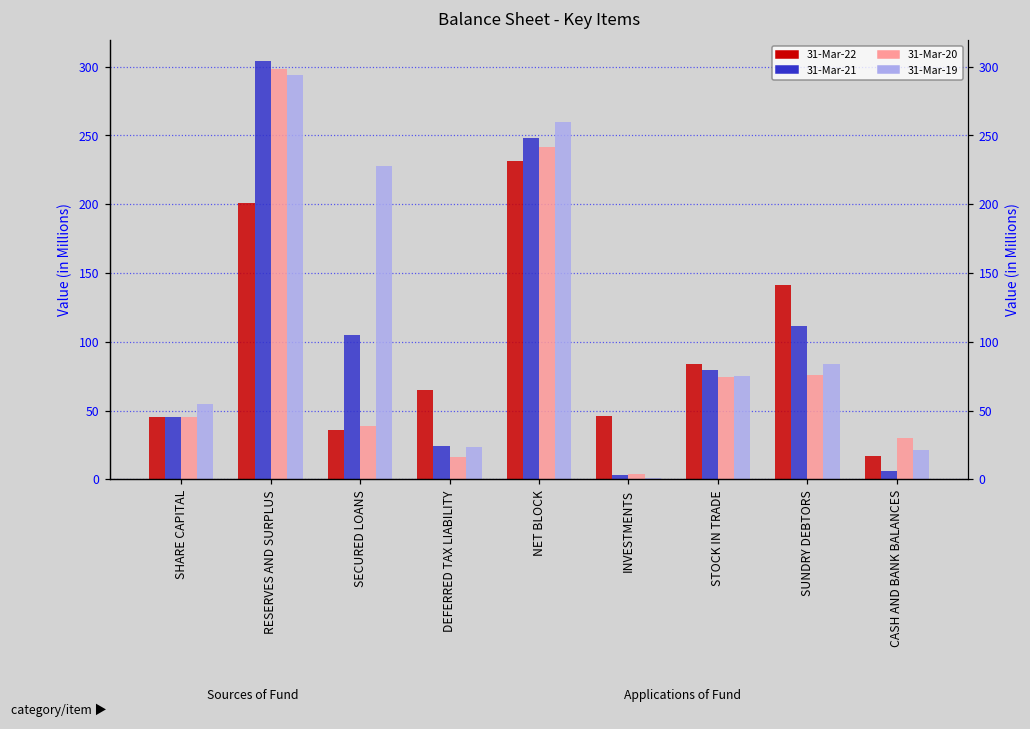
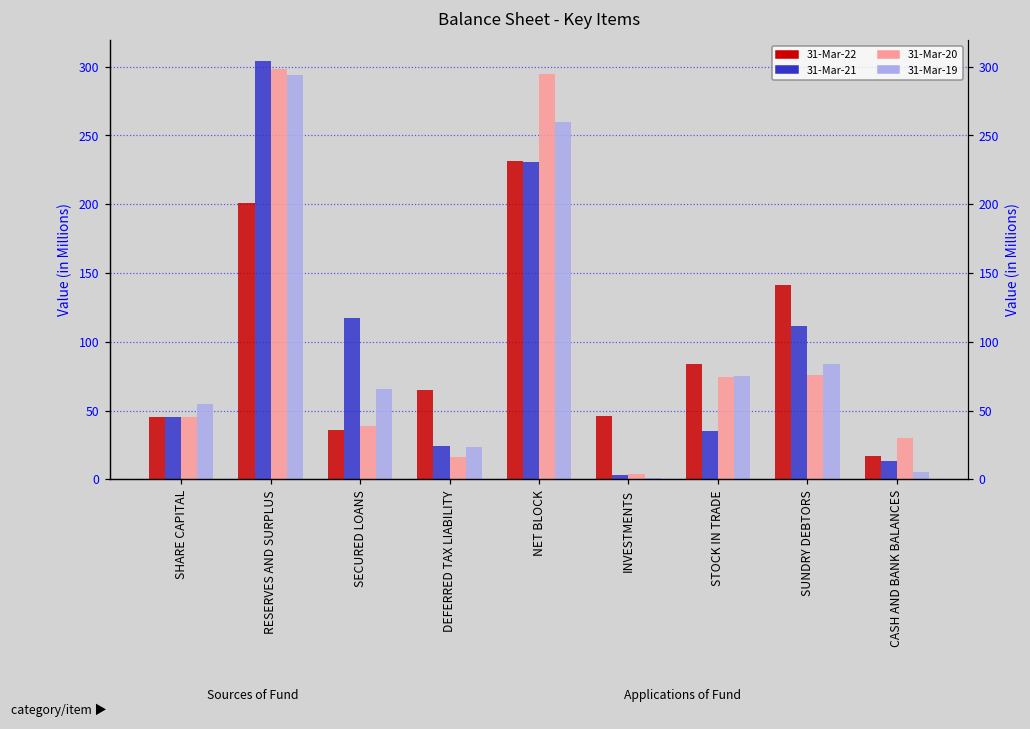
  {
    "31-Mar-22": {
      "SHARE CAPITAL": 45,
      "RESERVES AND SURPLUS": 201,
      "SECURED LOANS": 36,
      "DEFERRED TAX LIABILITY": 65,
      "NET BLOCK": 231,
      "INVESTMENTS": 46,
      "STOCK IN TRADE": 84,
      "SUNDRY DEBTORS": 141,
      "CASH AND BANK BALANCES": 17
    },
    "31-Mar-21": {
      "SHARE CAPITAL": 45,
      "RESERVES AND SURPLUS": 304,
-     "SECURED LOANS": 105,
+     "SECURED LOANS": 117,
      "DEFERRED TAX LIABILITY": 24,
-     "NET BLOCK": 248,
+     "NET BLOCK": 230,
      "INVESTMENTS": 3,
-     "STOCK IN TRADE": 79,
+     "STOCK IN TRADE": 35,
      "SUNDRY DEBTORS": 111,
-     "CASH AND BANK BALANCES": 6
+     "CASH AND BANK BALANCES": 13
    },
    "31-Mar-20": {
      "SHARE CAPITAL": 45,
      "RESERVES AND SURPLUS": 298,
      "SECURED LOANS": 39,
      "DEFERRED TAX LIABILITY": 16,
-     "NET BLOCK": 242,
+     "NET BLOCK": 295,
      "INVESTMENTS": 4,
      "STOCK IN TRADE": 74,
      "SUNDRY DEBTORS": 75,
      "CASH AND BANK BALANCES": 30
    },
    "31-Mar-19": {
      "SHARE CAPITAL": 54,
      "RESERVES AND SURPLUS": 294,
-     "SECURED LOANS": 228,
+     "SECURED LOANS": 66,
      "DEFERRED TAX LIABILITY": 24,
      "NET BLOCK": 260,
      "STOCK IN TRADE": 75,
      "SUNDRY DEBTORS": 84,
-     "CASH AND BANK BALANCES": 21
+     "CASH AND BANK BALANCES": 5
    }
  }
